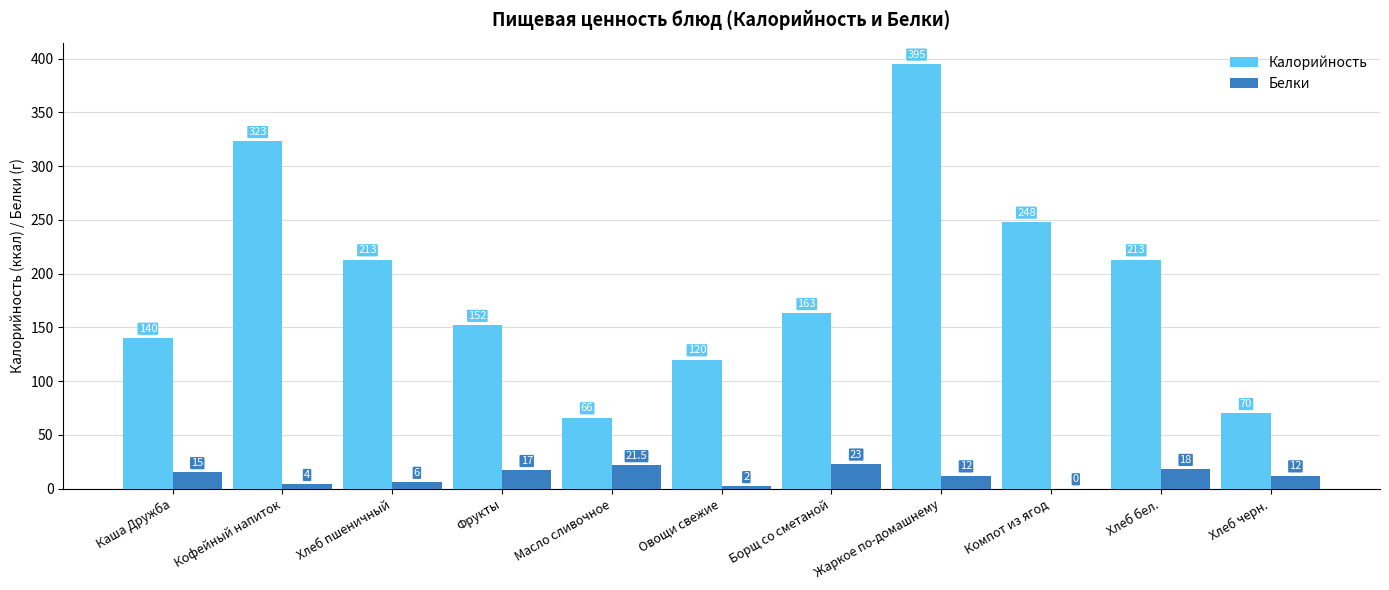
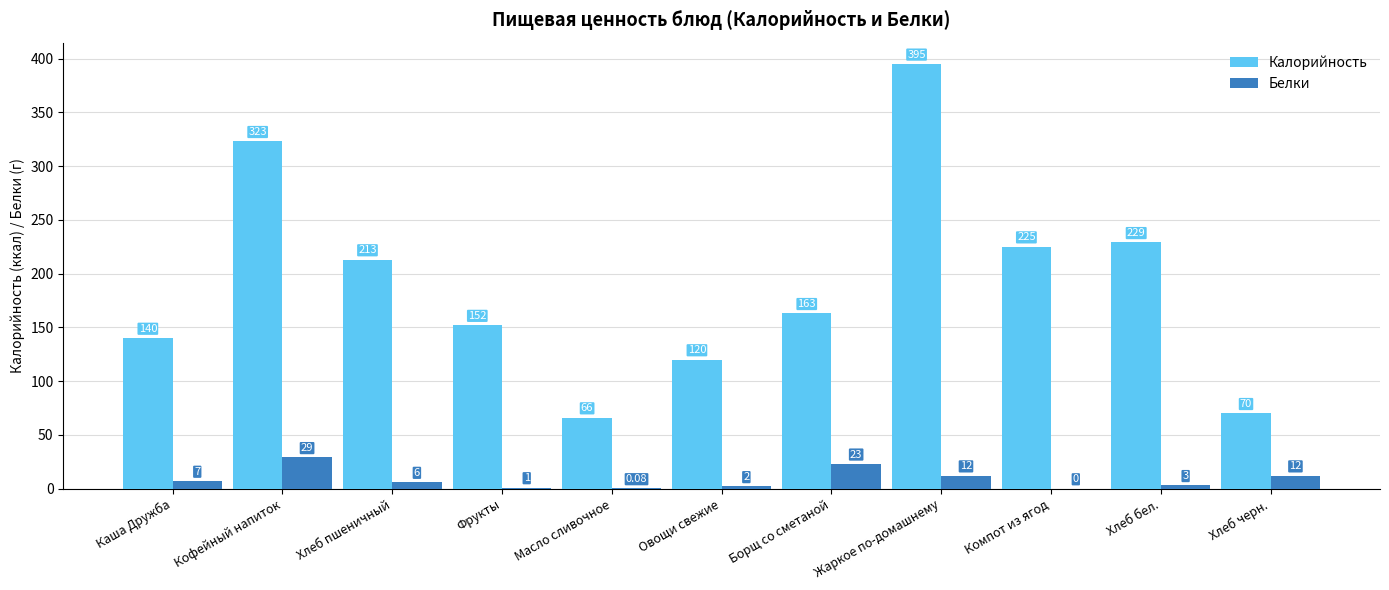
  {
    "Калорийность": {
-     "Компот из ягод": 248,
-     "Хлеб бел.": 213
+     "Компот из ягод": 225,
+     "Хлеб бел.": 229
    },
    "Белки": {
-     "Каша Дружба": 15,
-     "Кофейный напиток": 4,
-     "Фрукты": 17,
-     "Масло сливочное": 21.5,
-     "Хлеб бел.": 18
+     "Каша Дружба": 7,
+     "Кофейный напиток": 29,
+     "Фрукты": 1,
+     "Масло сливочное": 0.08,
+     "Хлеб бел.": 3
    }
  }
